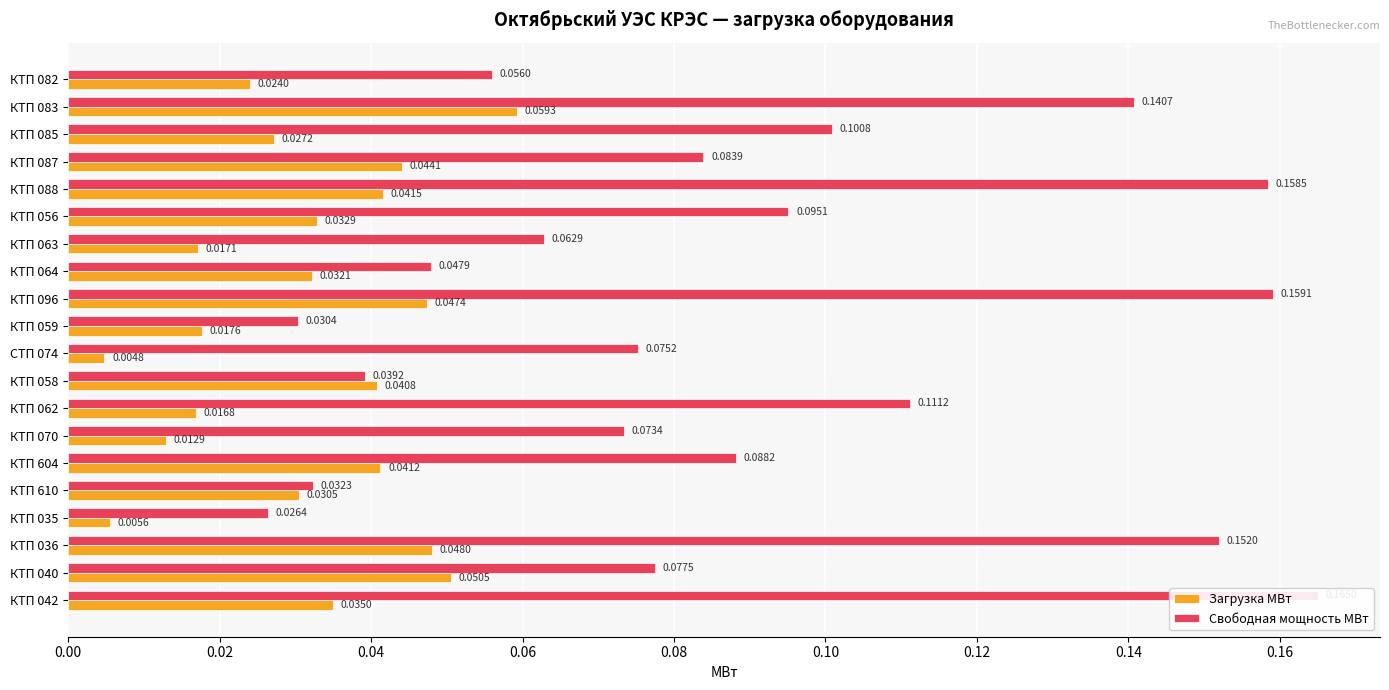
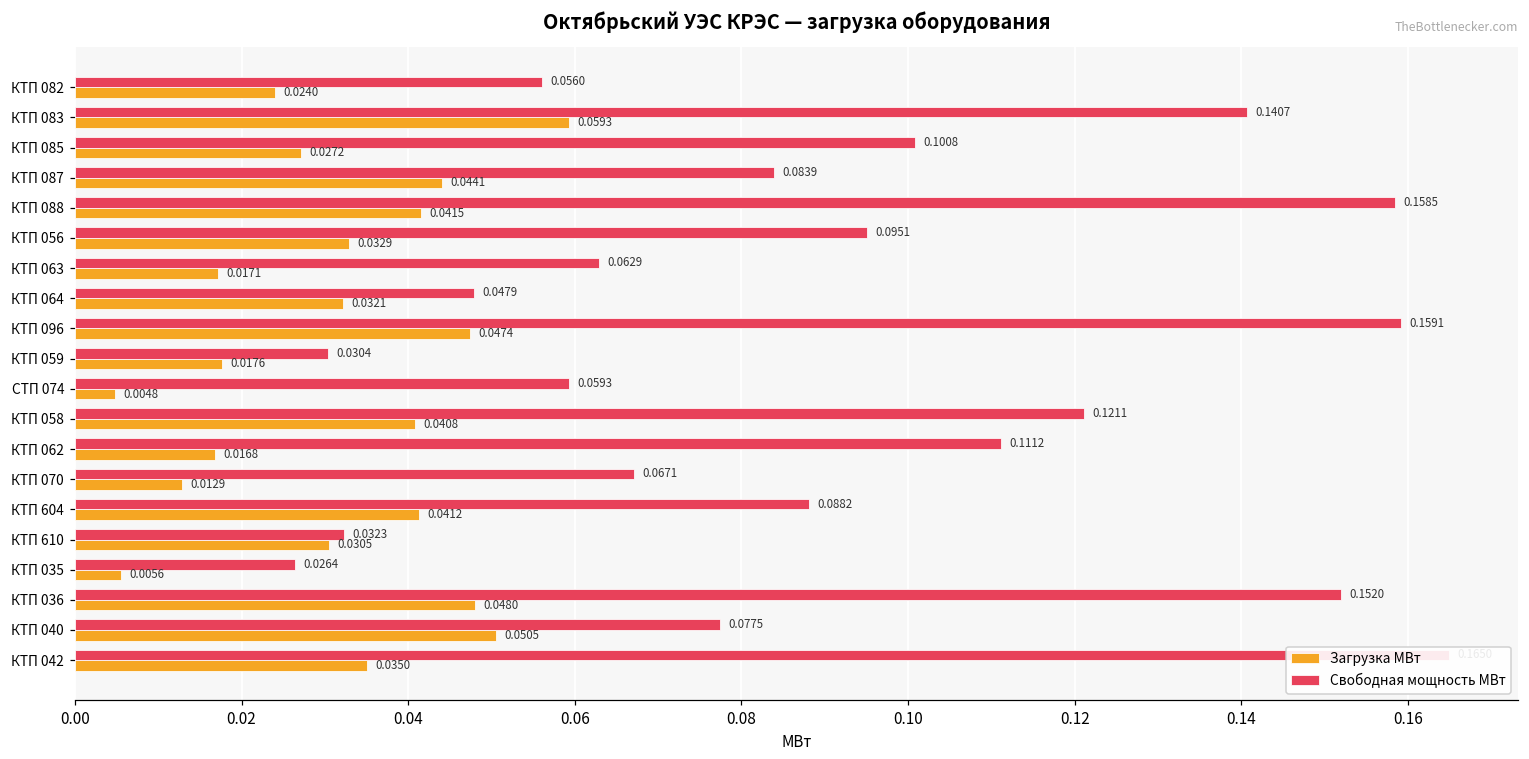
  {
    "Загрузка МВт": {
      "КТП 082": 0.0240,
      "КТП 083": 0.0593,
      "КТП 085": 0.0272,
      "КТП 087": 0.0441,
      "КТП 088": 0.0415,
      "КТП 056": 0.0329,
      "КТП 063": 0.0171,
      "КТП 064": 0.0321,
      "КТП 096": 0.0474,
      "КТП 059": 0.0176,
      "СТП 074": 0.0048,
      "КТП 058": 0.0408,
      "КТП 062": 0.0168,
      "КТП 070": 0.0129,
      "КТП 604": 0.0412,
      "КТП 610": 0.0305,
      "КТП 035": 0.0056,
      "КТП 036": 0.0480,
      "КТП 040": 0.0505,
      "КТП 042": 0.0350
    },
    "Свободная мощность МВт": {
      "КТП 082": 0.0560,
      "КТП 083": 0.1407,
      "КТП 085": 0.1008,
      "КТП 087": 0.0839,
      "КТП 088": 0.1585,
      "КТП 056": 0.0951,
      "КТП 063": 0.0629,
      "КТП 064": 0.0479,
      "КТП 096": 0.1591,
      "КТП 059": 0.0304,
-     "СТП 074": 0.0752,
-     "КТП 058": 0.0392,
+     "СТП 074": 0.0593,
+     "КТП 058": 0.1211,
      "КТП 062": 0.1112,
-     "КТП 070": 0.0734,
+     "КТП 070": 0.0671,
      "КТП 604": 0.0882,
      "КТП 610": 0.0323,
      "КТП 035": 0.0264,
      "КТП 036": 0.1520,
      "КТП 040": 0.0775
    }
  }
